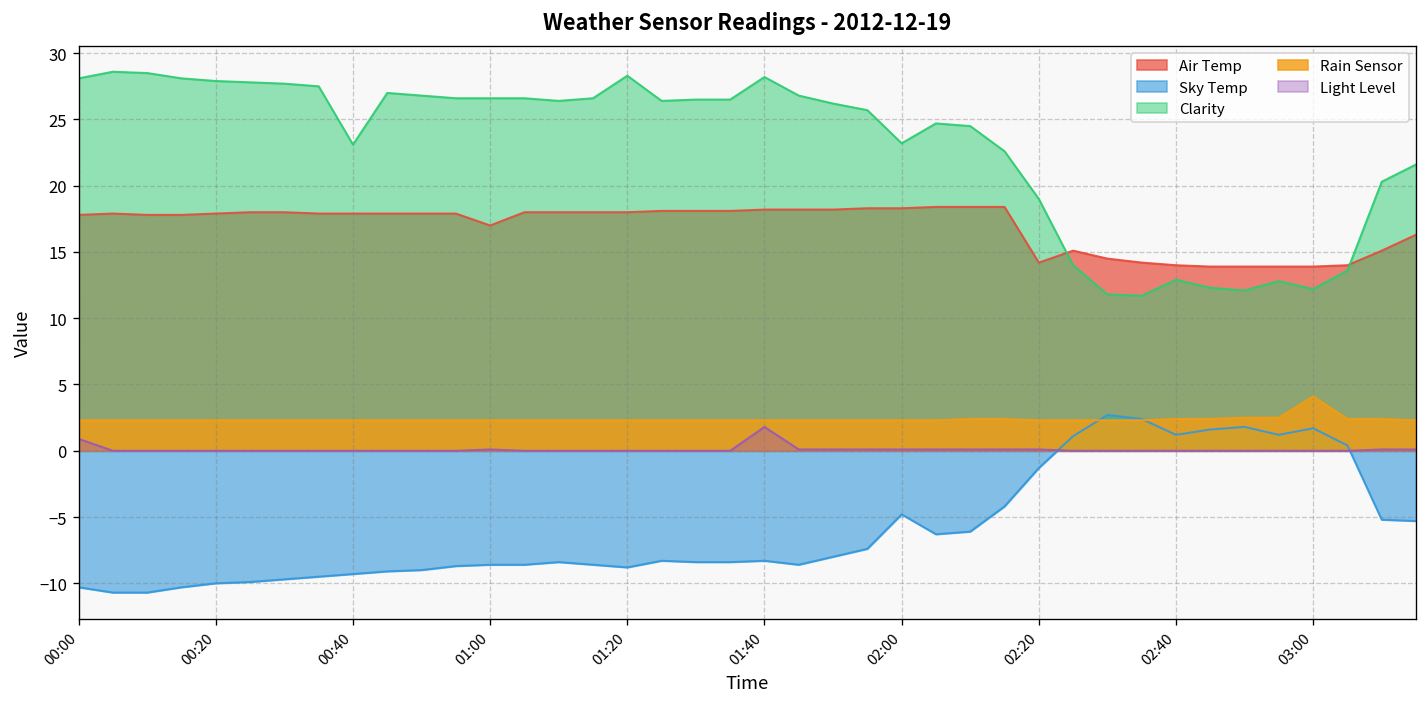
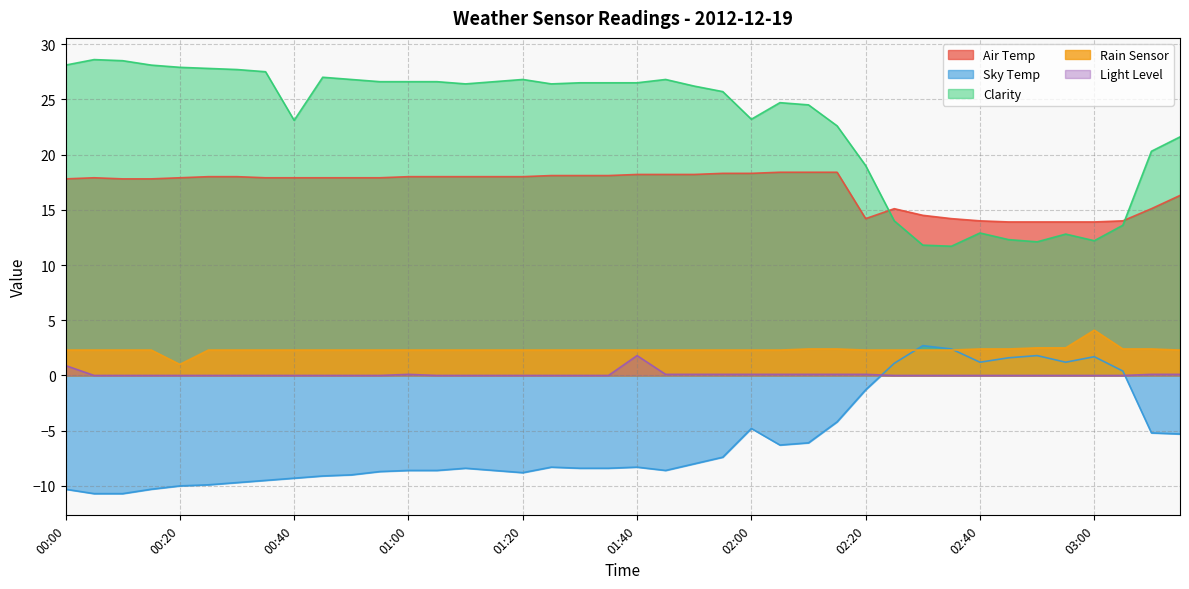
  {
    "Air Temp": {
      "00:00": 18,
      "00:20": 18,
      "00:40": 18,
-     "01:00": 17,
+     "01:00": 18,
      "01:20": 18,
      "01:40": 18,
      "02:00": 18.3,
      "02:20": 14,
      "02:40": 14,
      "03:00": 14
    },
    "Clarity": {
      "00:00": 28.1,
      "00:20": 27.9,
      "00:40": 23.1,
      "01:00": 26.6,
-     "01:20": 28.3,
-     "01:40": 28.2,
+     "01:20": 26.8,
+     "01:40": 26.5,
      "02:00": 23.2,
      "02:20": 19.0,
      "02:40": 12.9,
      "03:00": 12.2
    },
    "Rain Sensor": {
      "00:00": 2.3,
-     "00:20": 2.3,
+     "00:20": 1.0,
      "00:40": 2.3,
      "01:00": 2.3,
      "01:20": 2.3,
      "01:40": 2.3,
      "02:00": 2.3,
      "02:20": 2.3,
      "02:40": 2.4,
      "03:00": 4.1
    },
    "Light Level": {
      "00:00": 0.9,
      "01:40": 1.8,
      "02:40": 0.0,
      "03:00": 0.0
    }
  }
